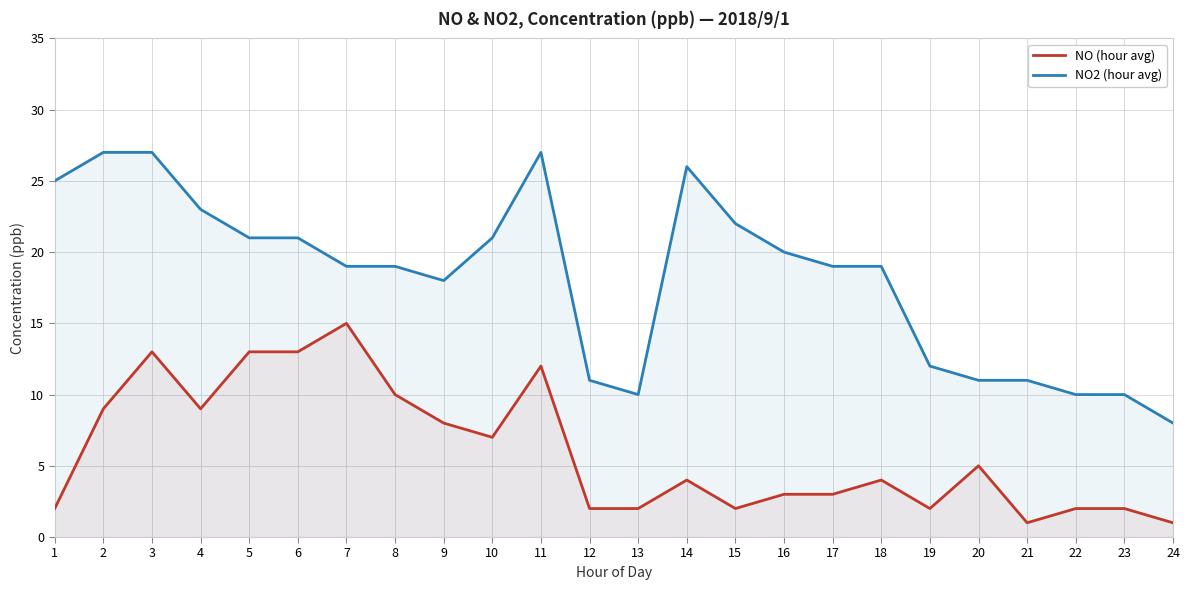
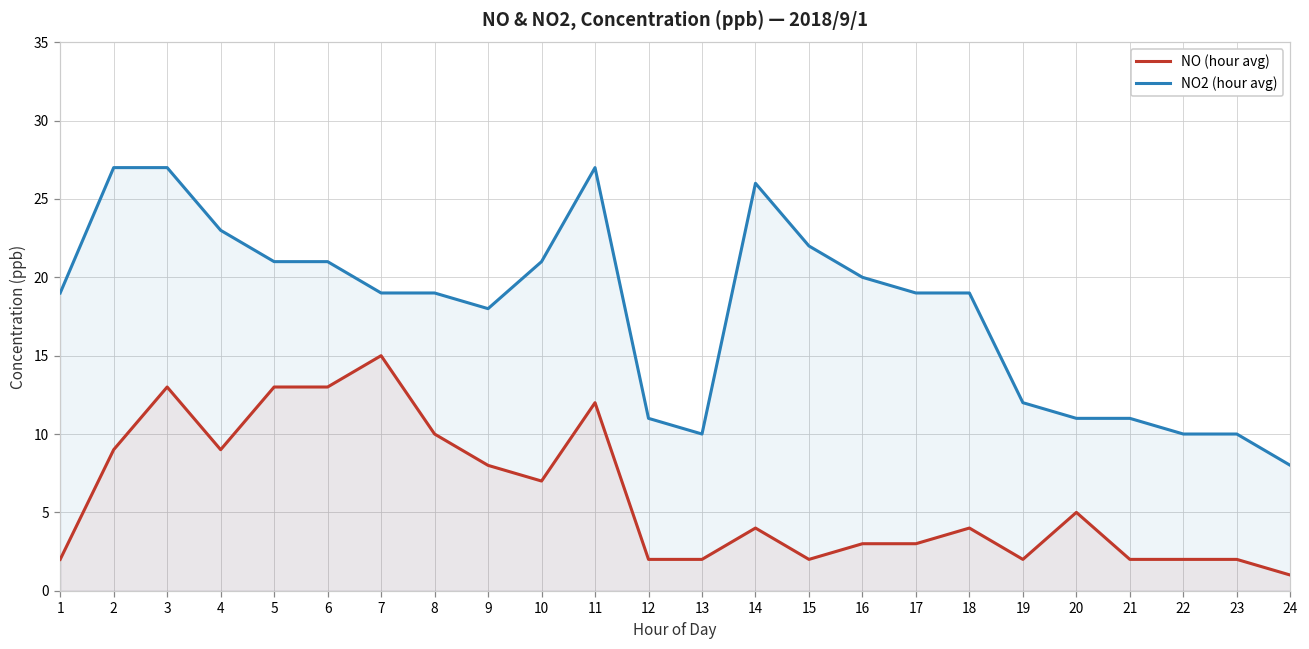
  {
    "NO (hour avg)": {
      "1": 2,
      "2": 9,
      "3": 13,
      "4": 9,
      "5": 13,
      "6": 13,
      "7": 15,
      "8": 10,
      "9": 8,
      "10": 7,
      "11": 12,
      "12": 2,
      "13": 2,
      "14": 4,
      "15": 2,
      "16": 3,
      "17": 3,
      "18": 4,
      "19": 2,
      "20": 5,
-     "21": 1,
+     "21": 2,
      "22": 2,
      "23": 2,
      "24": 1
    },
    "NO2 (hour avg)": {
-     "1": 25,
+     "1": 19,
      "2": 27,
      "3": 27,
      "4": 23,
      "5": 21,
      "6": 21,
      "7": 19,
      "8": 19,
      "9": 18,
      "10": 21,
      "11": 27,
      "12": 11,
      "13": 10,
      "14": 26,
      "15": 22,
      "16": 20,
      "17": 19,
      "18": 19,
      "19": 12,
      "20": 11,
      "21": 11,
      "22": 10,
      "23": 10,
      "24": 8
    }
  }
